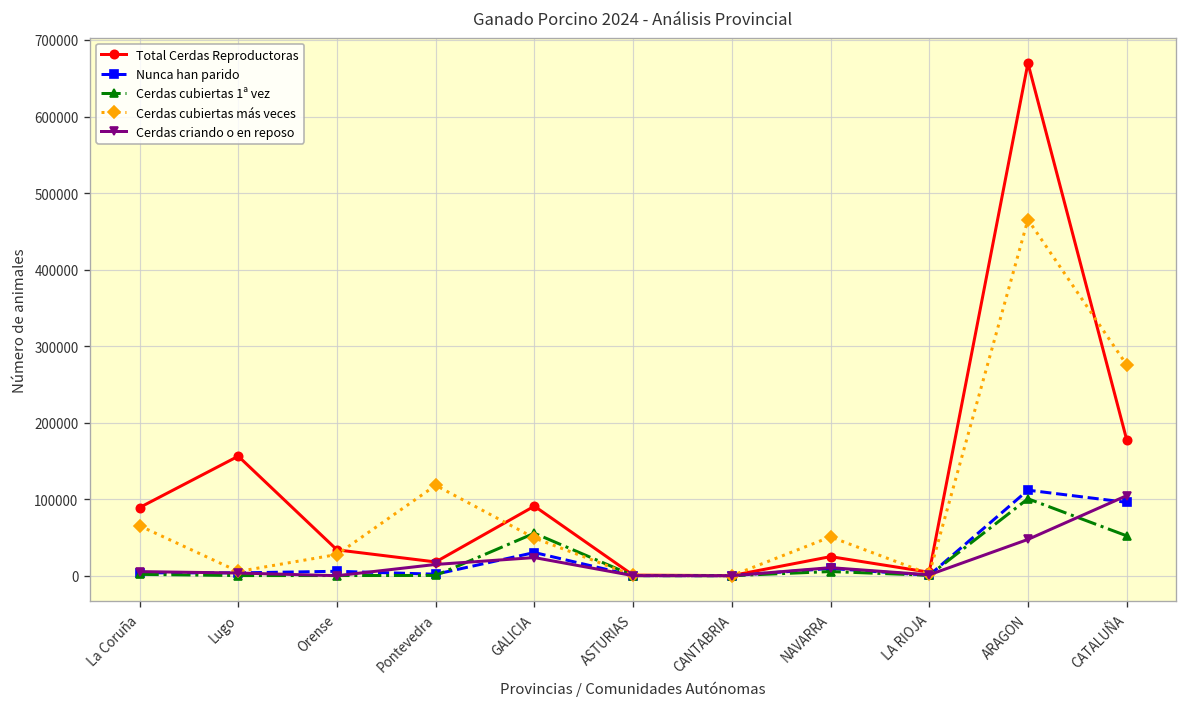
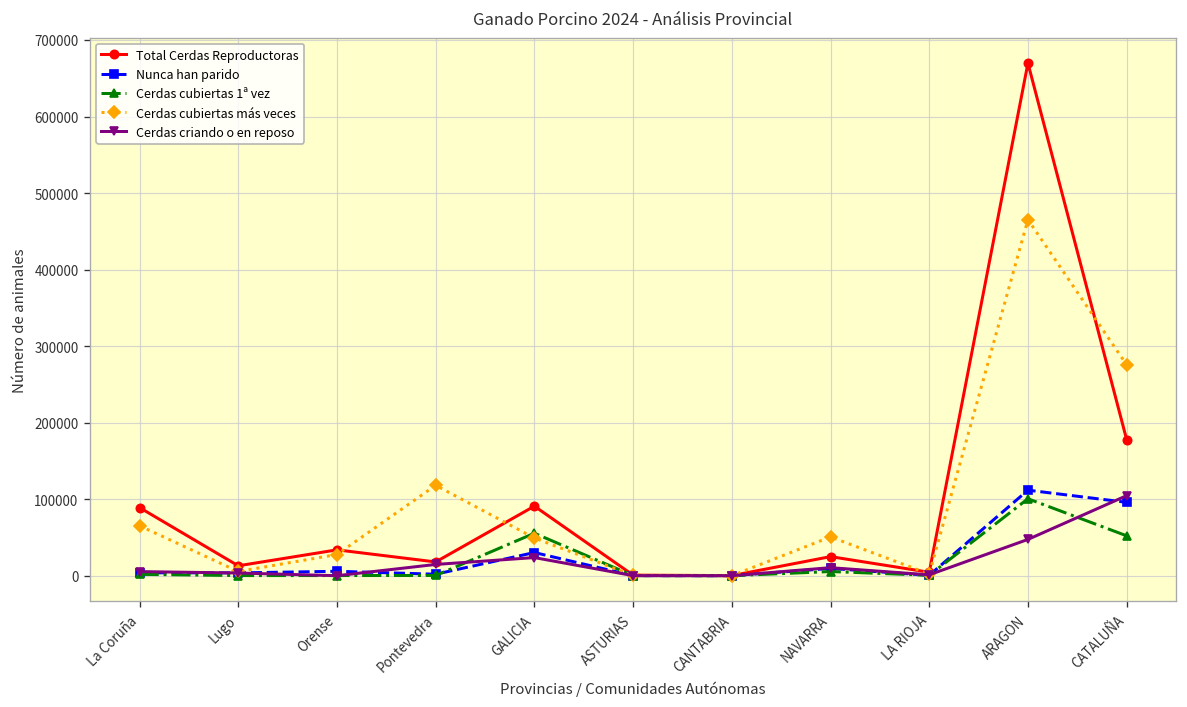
  {
    "Total Cerdas Reproductoras": {
      "La Coruña": 90000,
-     "Lugo": 160000,
+     "Lugo": 10000,
      "Orense": 30000,
      "GALICIA": 90000,
      "NAVARRA": 20000,
      "ARAGON": 670000,
      "CATALUÑA": 180000
    },
    "Nunca han parido": {
      "Orense": 10000,
      "GALICIA": 30000,
      "ARAGON": 110000,
      "CATALUÑA": 100000
    },
    "Cerdas cubiertas 1ª vez": {
      "GALICIA": 60000,
      "NAVARRA": 10000,
      "ARAGON": 100000,
      "CATALUÑA": 50000
    },
    "Cerdas cubiertas más veces": {
      "La Coruña": 70000,
      "Orense": 30000,
      "Pontevedra": 120000,
      "GALICIA": 50000,
      "NAVARRA": 50000,
      "ARAGON": 470000,
      "CATALUÑA": 280000
    },
    "Cerdas criando o en reposo": {
      "GALICIA": 20000,
      "ARAGON": 50000,
      "CATALUÑA": 100000
    }
  }
